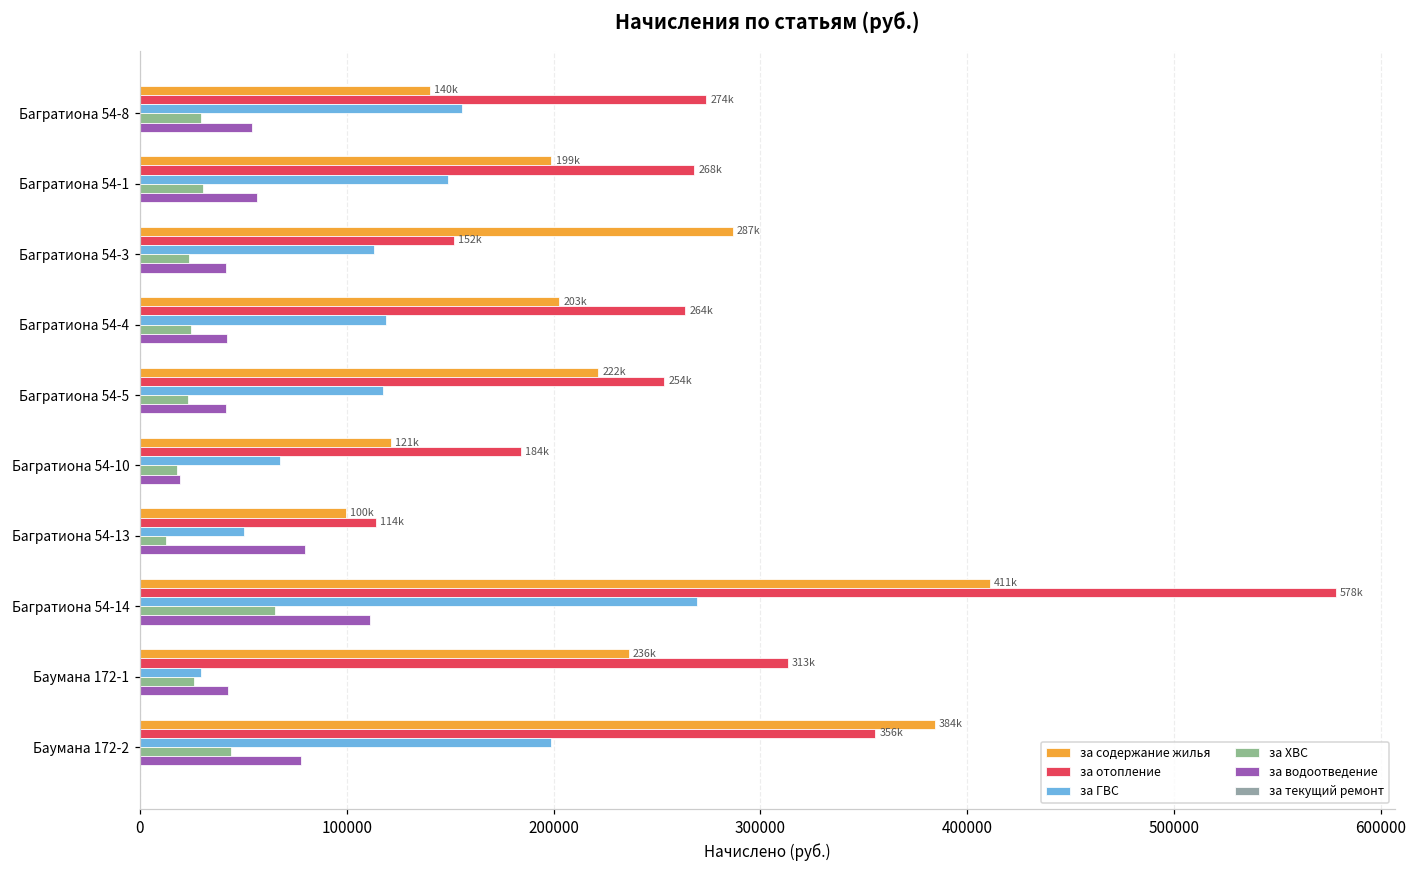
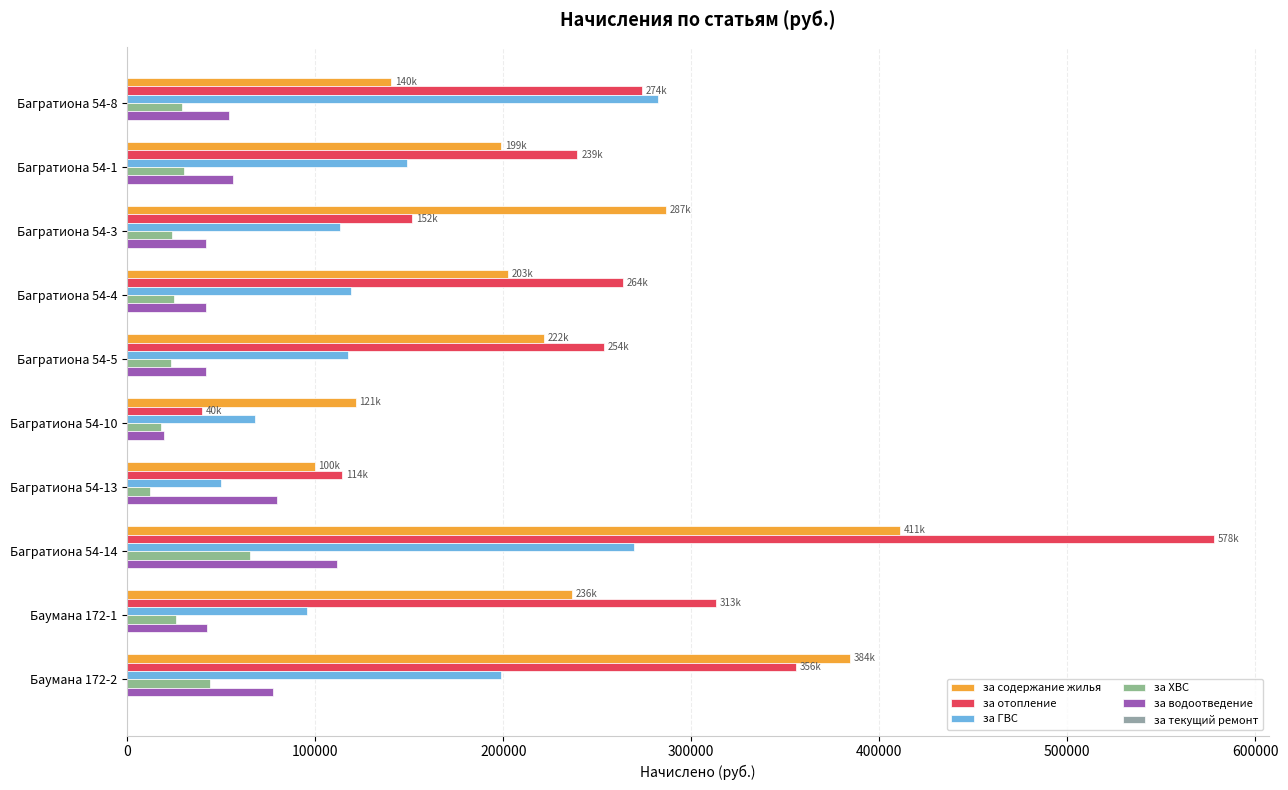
  {
    "за содержание жилья": {
      "Багратиона 54-8": "140k",
      "Багратиона 54-1": "199k",
      "Багратиона 54-3": "287k",
      "Багратиона 54-4": "203k",
      "Багратиона 54-5": "222k",
      "Багратиона 54-10": "121k",
      "Багратиона 54-13": "100k",
      "Багратиона 54-14": "411k",
      "Баумана 172-1": "236k",
      "Баумана 172-2": "384k"
    },
    "за отопление": {
      "Багратиона 54-8": "274k",
-     "Багратиона 54-1": "268k",
+     "Багратиона 54-1": "239k",
      "Багратиона 54-3": "152k",
      "Багратиона 54-4": "264k",
      "Багратиона 54-5": "254k",
-     "Багратиона 54-10": "184k",
+     "Багратиона 54-10": "40k",
      "Багратиона 54-13": "114k",
      "Багратиона 54-14": "578k",
      "Баумана 172-1": "313k",
      "Баумана 172-2": "356k"
    },
    "за ГВС": {
-     "Багратиона 54-8": "156000",
+     "Багратиона 54-8": "282000",
      "Багратиона 54-1": "149000",
      "Багратиона 54-3": "113000",
      "Багратиона 54-4": "119000",
      "Багратиона 54-5": "118000",
      "Багратиона 54-10": "68000",
      "Багратиона 54-13": "50000",
      "Багратиона 54-14": "269000",
-     "Баумана 172-1": "30000",
+     "Баумана 172-1": "96000",
      "Баумана 172-2": "199000"
    },
    "за водоотведение": {
      "Багратиона 54-8": "54000",
      "Багратиона 54-1": "56000",
      "Багратиона 54-3": "42000",
      "Багратиона 54-4": "42000",
      "Багратиона 54-5": "42000",
      "Багратиона 54-10": "20000",
      "Багратиона 54-13": "80000",
      "Багратиона 54-14": "111000",
      "Баумана 172-1": "42000",
      "Баумана 172-2": "78000"
    }
  }
